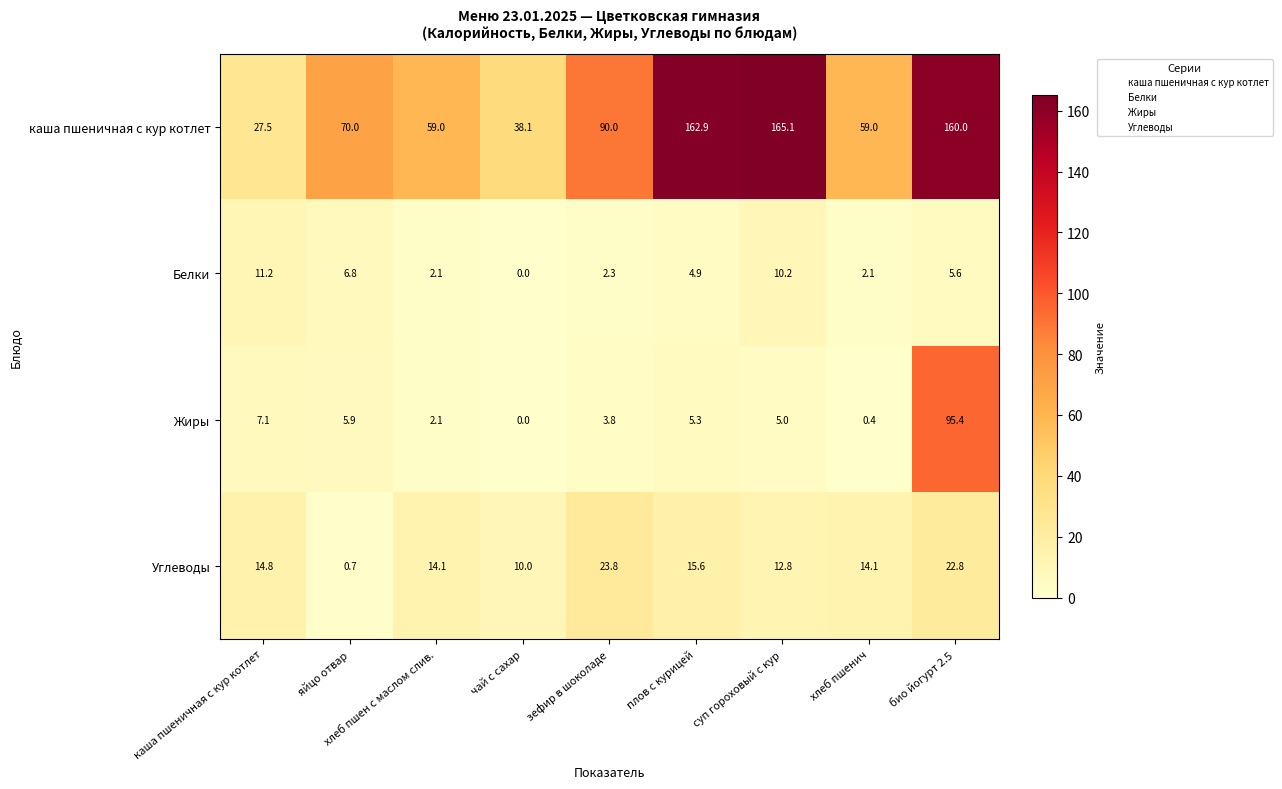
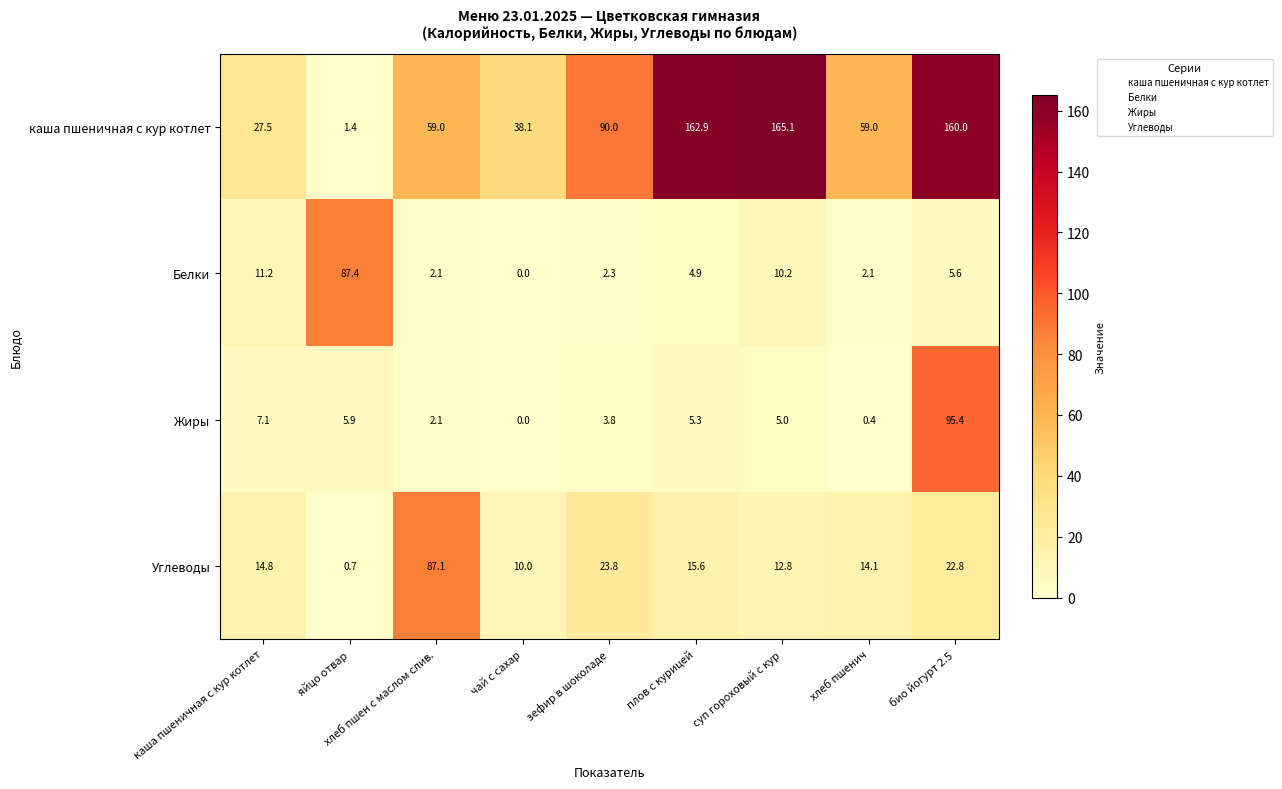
  {
    "каша пшеничная с кур котлет": {
      "каша пшеничная с кур котлет": 27.5,
-     "яйцо отвар": 70.0,
+     "яйцо отвар": 1.4,
      "хлеб пшен с маслом слив.": 59.0,
      "чай с сахар": 38.1,
      "зефир в шоколаде": 90.0,
      "плов с курицей": 162.9,
      "суп гороховый с кур": 165.1,
      "хлеб пшенич": 59.0,
      "био йогурт 2.5": 160.0
    },
    "Белки": {
      "каша пшеничная с кур котлет": 11.2,
-     "яйцо отвар": 6.8,
+     "яйцо отвар": 87.4,
      "хлеб пшен с маслом слив.": 2.1,
      "чай с сахар": 0.0,
      "зефир в шоколаде": 2.3,
      "плов с курицей": 4.9,
      "суп гороховый с кур": 10.2,
      "хлеб пшенич": 2.1,
      "био йогурт 2.5": 5.6
    },
    "Жиры": {
      "каша пшеничная с кур котлет": 7.1,
      "яйцо отвар": 5.9,
      "хлеб пшен с маслом слив.": 2.1,
      "чай с сахар": 0.0,
      "зефир в шоколаде": 3.8,
      "плов с курицей": 5.3,
      "суп гороховый с кур": 5.0,
      "хлеб пшенич": 0.4,
      "био йогурт 2.5": 95.4
    },
    "Углеводы": {
      "каша пшеничная с кур котлет": 14.8,
      "яйцо отвар": 0.7,
-     "хлеб пшен с маслом слив.": 14.1,
+     "хлеб пшен с маслом слив.": 87.1,
      "чай с сахар": 10.0,
      "зефир в шоколаде": 23.8,
      "плов с курицей": 15.6,
      "суп гороховый с кур": 12.8,
      "хлеб пшенич": 14.1,
      "био йогурт 2.5": 22.8
    }
  }
